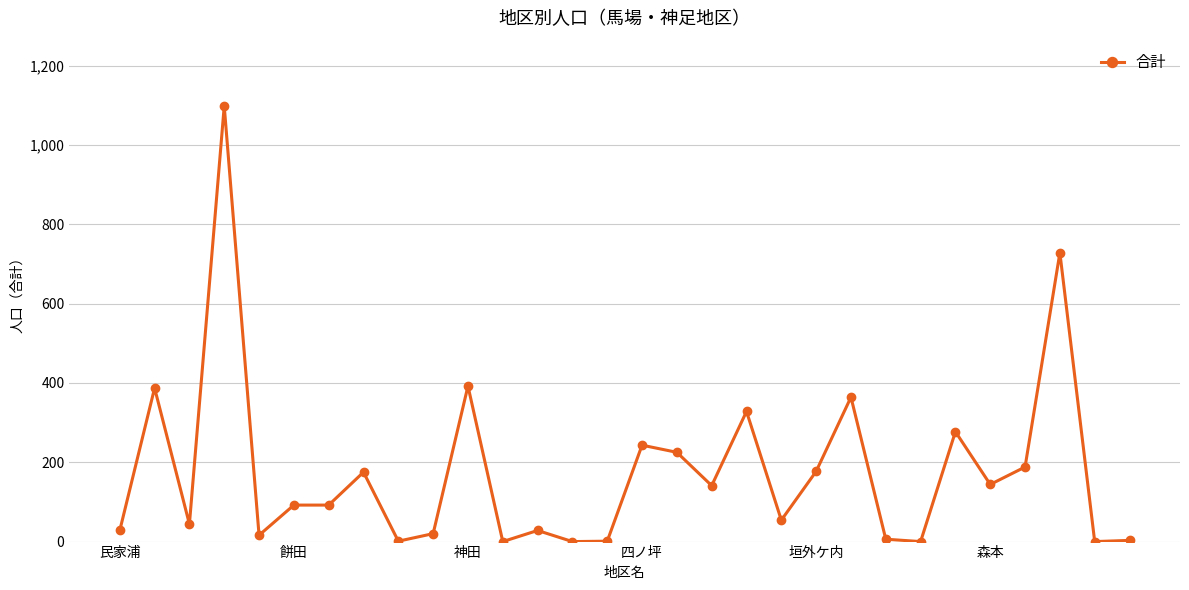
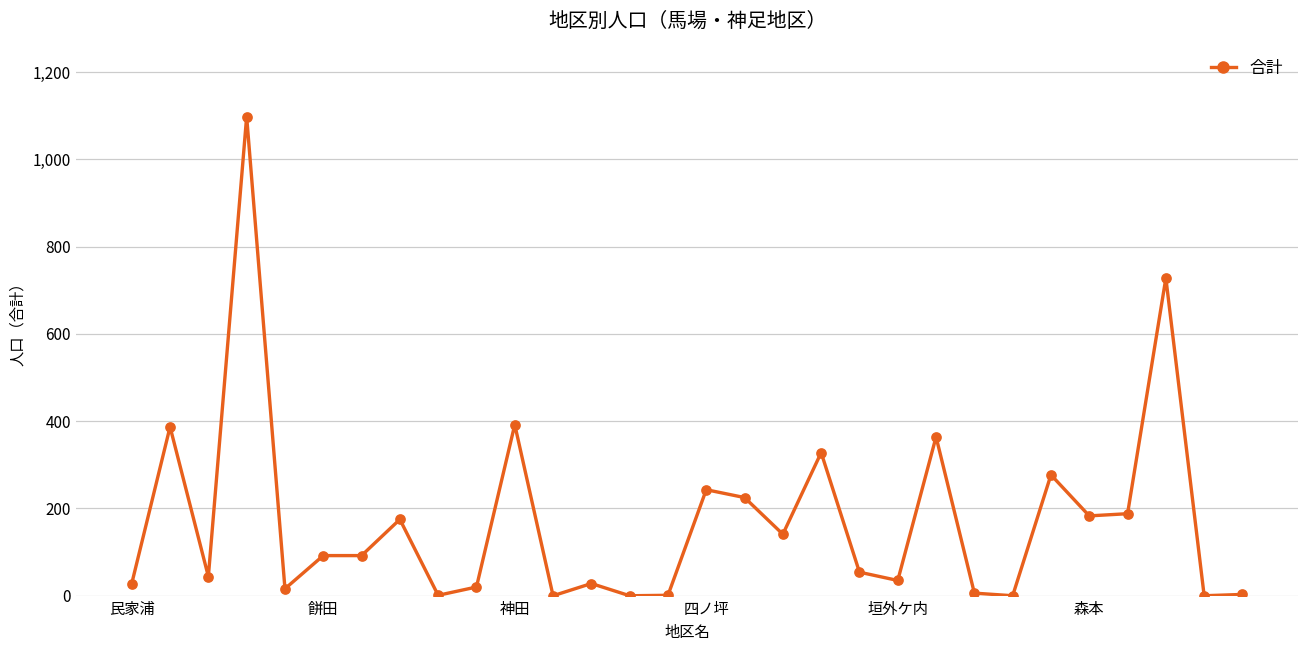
  {
    "民家浦": 30,
    "餅田": 90,
    "神田": 390,
    "四ノ坪": 240,
-   "垣外ケ内": 180,
-   "森本": 140
+   "垣外ケ内": 40,
+   "森本": 180
  }
